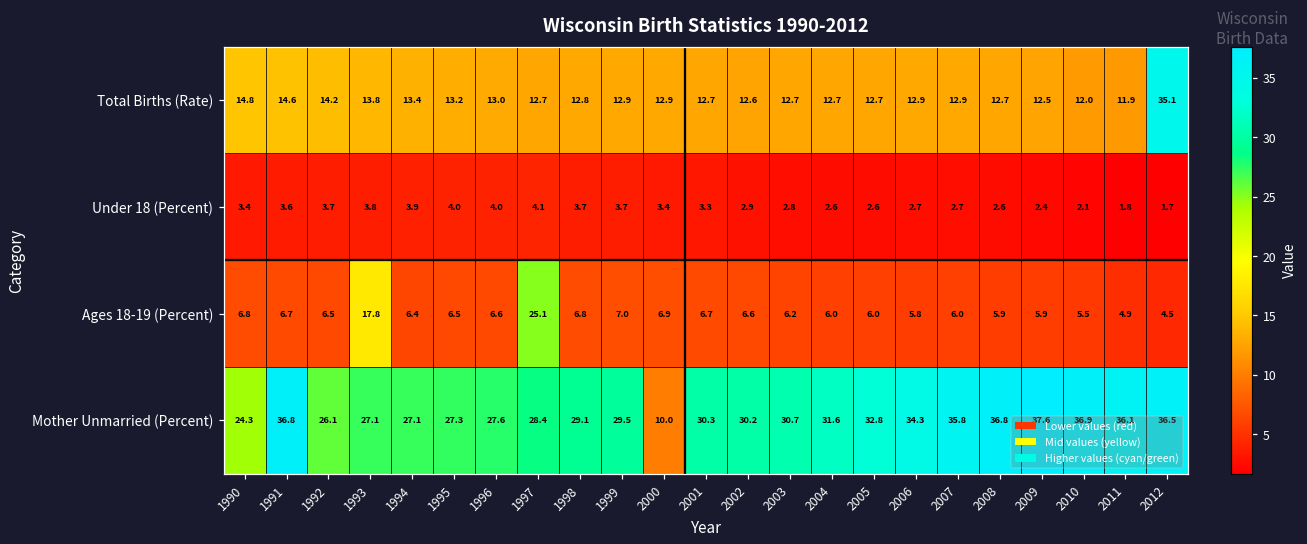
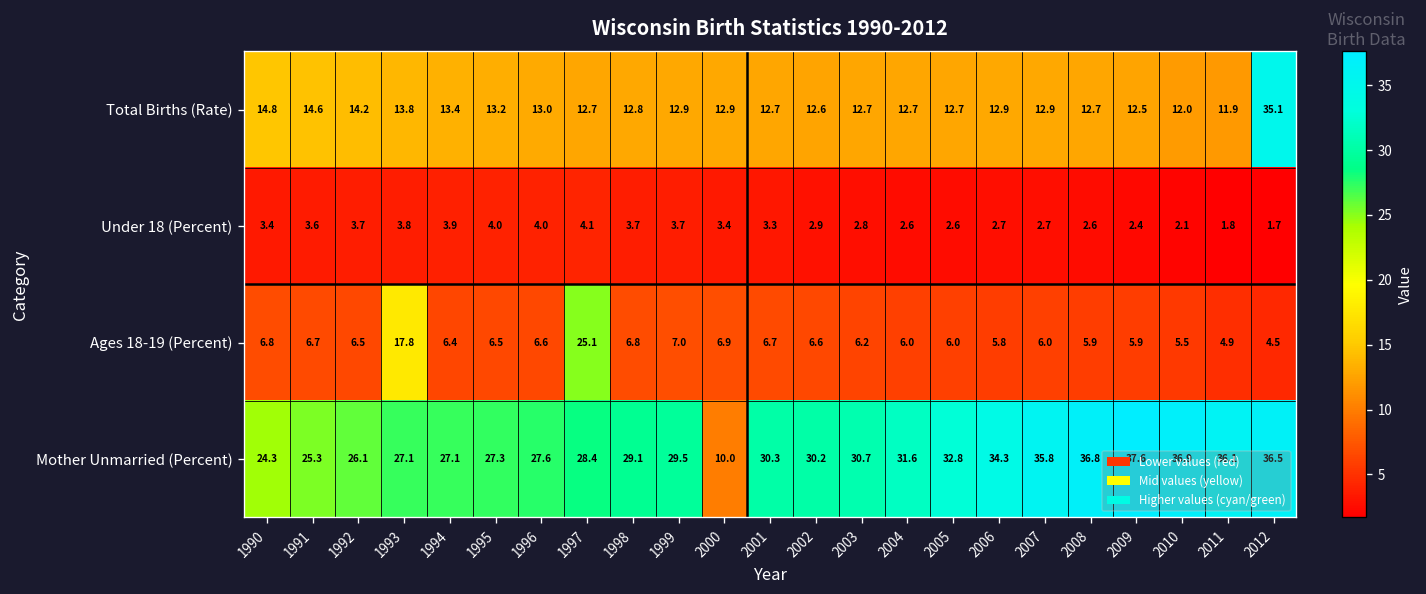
  {
    "Total Births (Rate)": {
      "1990": 14.8,
      "1991": 14.6,
      "1992": 14.2,
      "1993": 13.8,
      "1994": 13.4,
      "1995": 13.2,
      "1996": 13.0,
      "1997": 12.7,
      "1998": 12.8,
      "1999": 12.9,
      "2000": 12.9,
      "2001": 12.7,
      "2002": 12.6,
      "2003": 12.7,
      "2004": 12.7,
      "2005": 12.7,
      "2006": 12.9,
      "2007": 12.9,
      "2008": 12.7,
      "2009": 12.5,
      "2010": 12.0,
      "2011": 11.9,
      "2012": 35.1
    },
    "Under 18 (Percent)": {
      "1990": 3.4,
      "1991": 3.6,
      "1992": 3.7,
      "1993": 3.8,
      "1994": 3.9,
      "1995": 4.0,
      "1996": 4.0,
      "1997": 4.1,
      "1998": 3.7,
      "1999": 3.7,
      "2000": 3.4,
      "2001": 3.3,
      "2002": 2.9,
      "2003": 2.8,
      "2004": 2.6,
      "2005": 2.6,
      "2006": 2.7,
      "2007": 2.7,
      "2008": 2.6,
      "2009": 2.4,
      "2010": 2.1,
      "2011": 1.8,
      "2012": 1.7
    },
    "Ages 18-19 (Percent)": {
      "1990": 6.8,
      "1991": 6.7,
      "1992": 6.5,
      "1993": 17.8,
      "1994": 6.4,
      "1995": 6.5,
      "1996": 6.6,
      "1997": 25.1,
      "1998": 6.8,
      "1999": 7.0,
      "2000": 6.9,
      "2001": 6.7,
      "2002": 6.6,
      "2003": 6.2,
      "2004": 6.0,
      "2005": 6.0,
      "2006": 5.8,
      "2007": 6.0,
      "2008": 5.9,
      "2009": 5.9,
      "2010": 5.5,
      "2011": 4.9,
      "2012": 4.5
    },
    "Mother Unmarried (Percent)": {
      "1990": 24.3,
-     "1991": 36.8,
+     "1991": 25.3,
      "1992": 26.1,
      "1993": 27.1,
      "1994": 27.1,
      "1995": 27.3,
      "1996": 27.6,
      "1997": 28.4,
      "1998": 29.1,
      "1999": 29.5,
      "2000": 10.0,
      "2001": 30.3,
      "2002": 30.2,
      "2003": 30.7,
      "2004": 31.6,
      "2005": 32.8,
      "2006": 34.3,
      "2007": 35.8,
      "2008": 36.8
    }
  }
